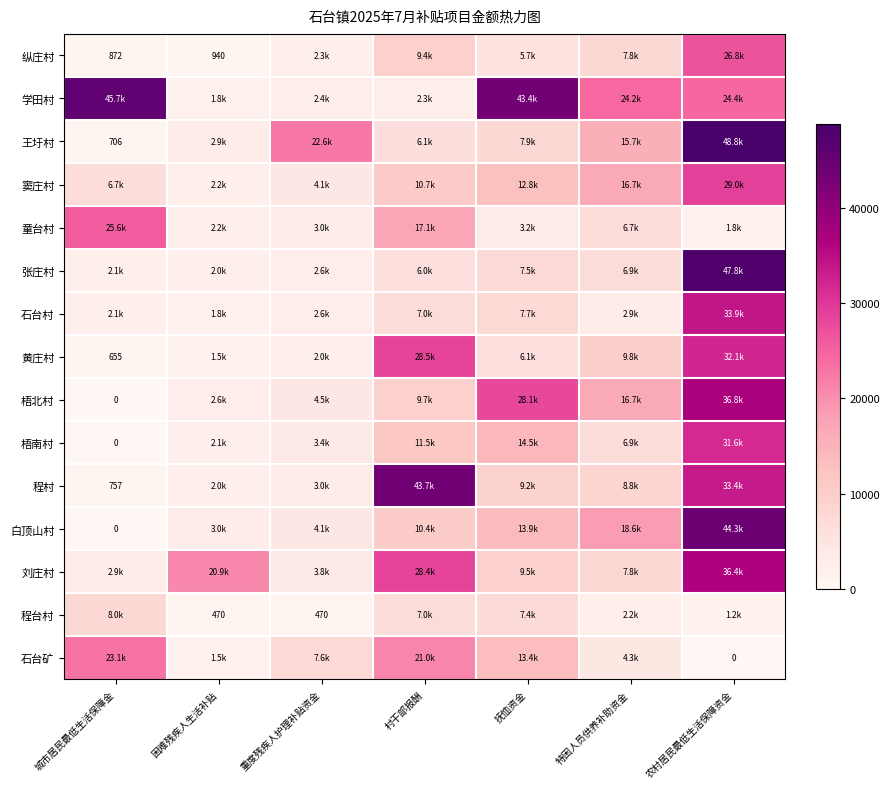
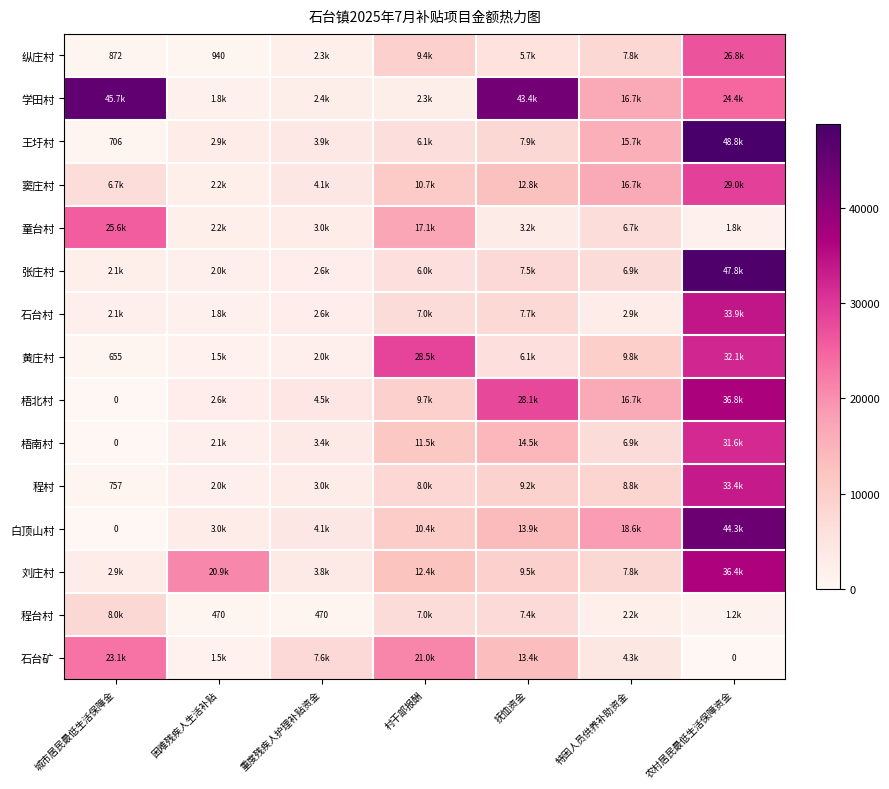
  {
    "纵庄村": {
      "城市居民最低生活保障金": "872",
      "困难残疾人生活补贴": "940",
      "重度残疾人护理补贴资金": "2.3k",
      "村干部报酬": "9.4k",
      "抚恤资金": "5.7k",
      "特困人员供养补助资金": "7.8k",
      "农村居民最低生活保障资金": "26.8k"
    },
    "学田村": {
      "城市居民最低生活保障金": "45.7k",
      "困难残疾人生活补贴": "1.8k",
      "重度残疾人护理补贴资金": "2.4k",
      "村干部报酬": "2.3k",
      "抚恤资金": "43.4k",
-     "特困人员供养补助资金": "24.2k",
+     "特困人员供养补助资金": "16.7k",
      "农村居民最低生活保障资金": "24.4k"
    },
    "王圩村": {
      "城市居民最低生活保障金": "706",
      "困难残疾人生活补贴": "2.9k",
-     "重度残疾人护理补贴资金": "22.6k",
+     "重度残疾人护理补贴资金": "3.9k",
      "村干部报酬": "6.1k",
      "抚恤资金": "7.9k",
      "特困人员供养补助资金": "15.7k",
      "农村居民最低生活保障资金": "48.8k"
    },
    "窦庄村": {
      "城市居民最低生活保障金": "6.7k",
      "困难残疾人生活补贴": "2.2k",
      "重度残疾人护理补贴资金": "4.1k",
      "村干部报酬": "10.7k",
      "抚恤资金": "12.8k",
      "特困人员供养补助资金": "16.7k",
      "农村居民最低生活保障资金": "29.0k"
    },
    "童台村": {
      "城市居民最低生活保障金": "25.6k",
      "困难残疾人生活补贴": "2.2k",
      "重度残疾人护理补贴资金": "3.0k",
      "村干部报酬": "17.1k",
      "抚恤资金": "3.2k",
      "特困人员供养补助资金": "6.7k",
      "农村居民最低生活保障资金": "1.8k"
    },
    "张庄村": {
      "城市居民最低生活保障金": "2.1k",
      "困难残疾人生活补贴": "2.0k",
      "重度残疾人护理补贴资金": "2.6k",
      "村干部报酬": "6.0k",
      "抚恤资金": "7.5k",
      "特困人员供养补助资金": "6.9k",
      "农村居民最低生活保障资金": "47.8k"
    },
    "石台村": {
      "城市居民最低生活保障金": "2.1k",
      "困难残疾人生活补贴": "1.8k",
      "重度残疾人护理补贴资金": "2.6k",
      "村干部报酬": "7.0k",
      "抚恤资金": "7.7k",
      "特困人员供养补助资金": "2.9k",
      "农村居民最低生活保障资金": "33.9k"
    },
    "黄庄村": {
      "城市居民最低生活保障金": "655",
      "困难残疾人生活补贴": "1.5k",
      "重度残疾人护理补贴资金": "2.0k",
      "村干部报酬": "28.5k",
      "抚恤资金": "6.1k",
      "特困人员供养补助资金": "9.8k",
      "农村居民最低生活保障资金": "32.1k"
    },
    "梧北村": {
      "城市居民最低生活保障金": "0",
      "困难残疾人生活补贴": "2.6k",
      "重度残疾人护理补贴资金": "4.5k",
      "村干部报酬": "9.7k",
      "抚恤资金": "28.1k",
      "特困人员供养补助资金": "16.7k",
      "农村居民最低生活保障资金": "36.8k"
    },
    "梧南村": {
      "城市居民最低生活保障金": "0",
      "困难残疾人生活补贴": "2.1k",
      "重度残疾人护理补贴资金": "3.4k",
      "村干部报酬": "11.5k",
      "抚恤资金": "14.5k",
      "特困人员供养补助资金": "6.9k",
      "农村居民最低生活保障资金": "31.6k"
    },
    "程村": {
      "城市居民最低生活保障金": "757",
      "困难残疾人生活补贴": "2.0k",
      "重度残疾人护理补贴资金": "3.0k",
-     "村干部报酬": "43.7k",
+     "村干部报酬": "8.0k",
      "抚恤资金": "9.2k",
      "特困人员供养补助资金": "8.8k",
      "农村居民最低生活保障资金": "33.4k"
    },
    "白顶山村": {
      "城市居民最低生活保障金": "0",
      "困难残疾人生活补贴": "3.0k",
      "重度残疾人护理补贴资金": "4.1k",
      "村干部报酬": "10.4k",
      "抚恤资金": "13.9k",
      "特困人员供养补助资金": "18.6k",
      "农村居民最低生活保障资金": "44.3k"
    },
    "刘庄村": {
      "城市居民最低生活保障金": "2.9k",
      "困难残疾人生活补贴": "20.9k",
      "重度残疾人护理补贴资金": "3.8k",
-     "村干部报酬": "28.4k",
+     "村干部报酬": "12.4k",
      "抚恤资金": "9.5k",
      "特困人员供养补助资金": "7.8k",
      "农村居民最低生活保障资金": "36.4k"
    },
    "程台村": {
      "城市居民最低生活保障金": "8.0k",
      "困难残疾人生活补贴": "470",
      "重度残疾人护理补贴资金": "470",
      "村干部报酬": "7.0k",
      "抚恤资金": "7.4k",
      "特困人员供养补助资金": "2.2k",
      "农村居民最低生活保障资金": "1.2k"
    },
    "石台矿": {
      "城市居民最低生活保障金": "23.1k",
      "困难残疾人生活补贴": "1.5k",
      "重度残疾人护理补贴资金": "7.6k",
      "村干部报酬": "21.0k",
      "抚恤资金": "13.4k",
      "特困人员供养补助资金": "4.3k",
      "农村居民最低生活保障资金": "0"
    }
  }
